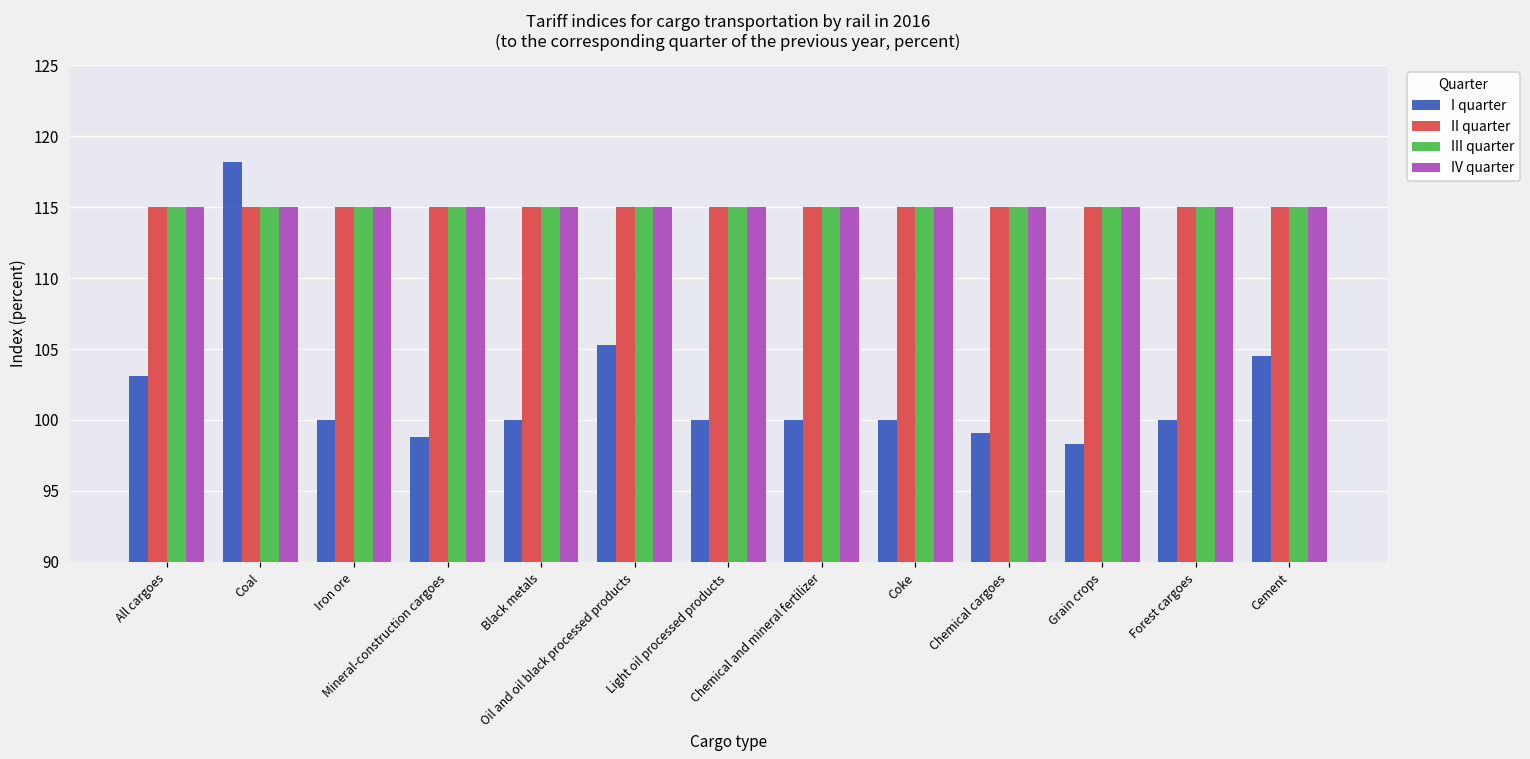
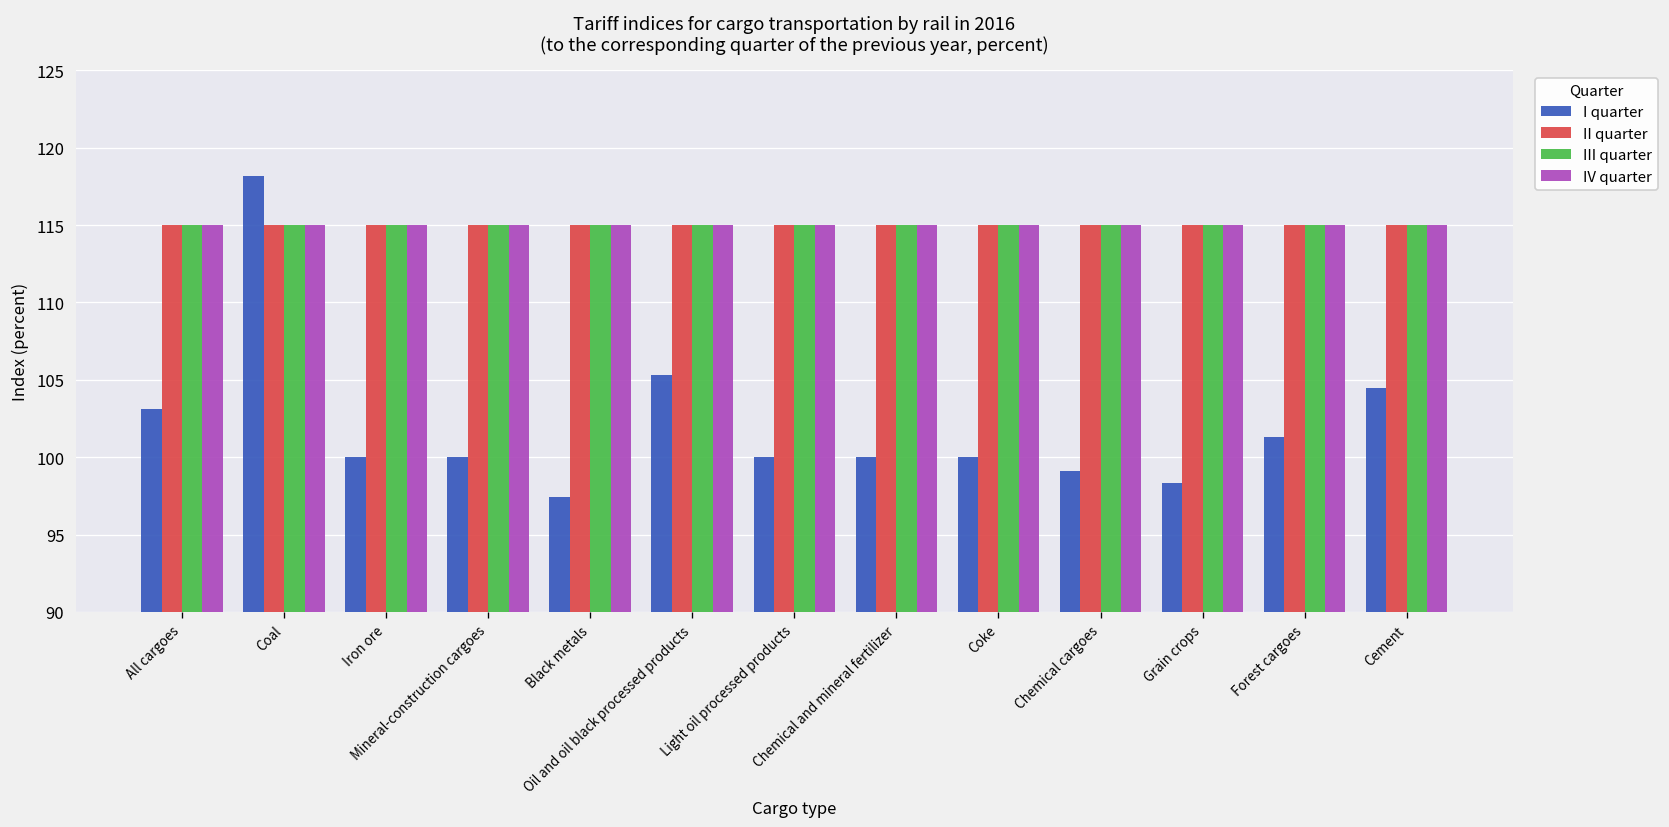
  {
    "I quarter": {
      "All cargoes": 103.1,
      "Coal": 118.2,
      "Iron ore": 100.0,
-     "Mineral-construction cargoes": 98.8,
-     "Black metals": 100.0,
+     "Mineral-construction cargoes": 100.0,
+     "Black metals": 97.4,
      "Oil and oil black processed products": 105.3,
      "Light oil processed products": 100.0,
      "Chemical and mineral fertilizer": 100.0,
      "Coke": 100.0,
      "Chemical cargoes": 99.1,
      "Grain crops": 98.3,
-     "Forest cargoes": 100.0,
+     "Forest cargoes": 101.3,
      "Cement": 104.5
    },
    "II quarter": {
      "All cargoes": 115.0,
      "Coal": 115.0,
      "Iron ore": 115.0,
      "Mineral-construction cargoes": 115.0,
      "Black metals": 115.0,
      "Oil and oil black processed products": 115.0,
      "Light oil processed products": 115.0,
      "Chemical and mineral fertilizer": 115.0,
      "Coke": 115.0,
      "Chemical cargoes": 115.0,
      "Grain crops": 115.0,
      "Forest cargoes": 115.0,
      "Cement": 115.0
    },
    "III quarter": {
      "All cargoes": 115.0,
      "Coal": 115.0,
      "Iron ore": 115.0,
      "Mineral-construction cargoes": 115.0,
      "Black metals": 115.0,
      "Oil and oil black processed products": 115.0,
      "Light oil processed products": 115.0,
      "Chemical and mineral fertilizer": 115.0,
      "Coke": 115.0,
      "Chemical cargoes": 115.0,
      "Grain crops": 115.0,
      "Forest cargoes": 115.0,
      "Cement": 115.0
    },
    "IV quarter": {
      "All cargoes": 115.0,
      "Coal": 115.0,
      "Iron ore": 115.0,
      "Mineral-construction cargoes": 115.0,
      "Black metals": 115.0,
      "Oil and oil black processed products": 115.0,
      "Light oil processed products": 115.0,
      "Chemical and mineral fertilizer": 115.0,
      "Coke": 115.0,
      "Chemical cargoes": 115.0,
      "Grain crops": 115.0,
      "Forest cargoes": 115.0,
      "Cement": 115.0
    }
  }
